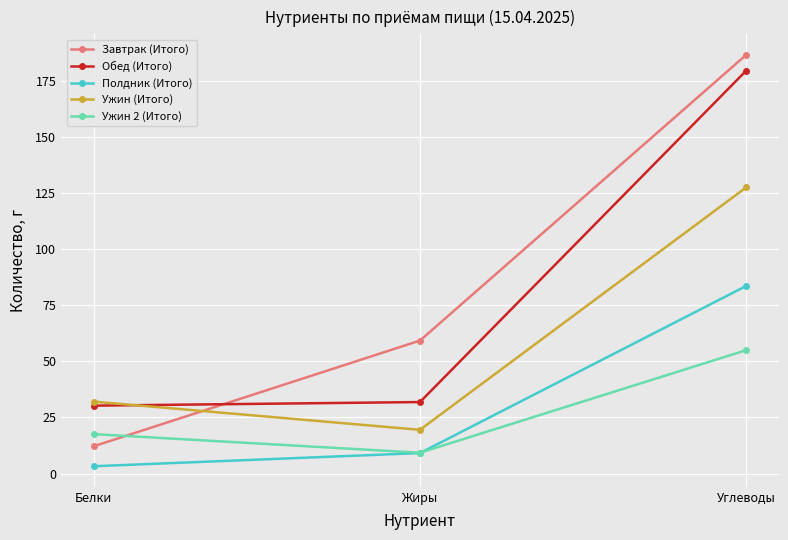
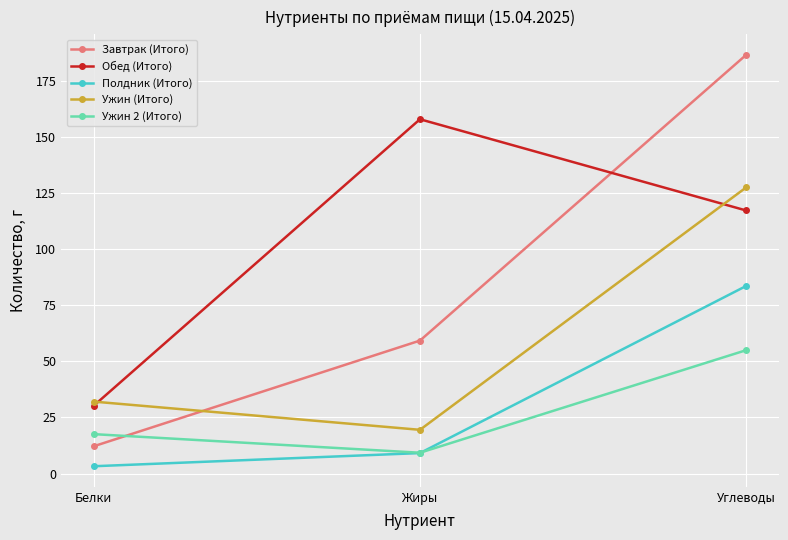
  {
    "Завтрак (Итого)": {
      "Белки": 12,
      "Жиры": 59,
      "Углеводы": 187
    },
    "Обед (Итого)": {
      "Белки": 30,
-     "Жиры": 32,
-     "Углеводы": 180
+     "Жиры": 158,
+     "Углеводы": 117
    },
    "Ужин (Итого)": {
      "Белки": 32,
      "Жиры": 20,
      "Углеводы": 128
    }
  }
